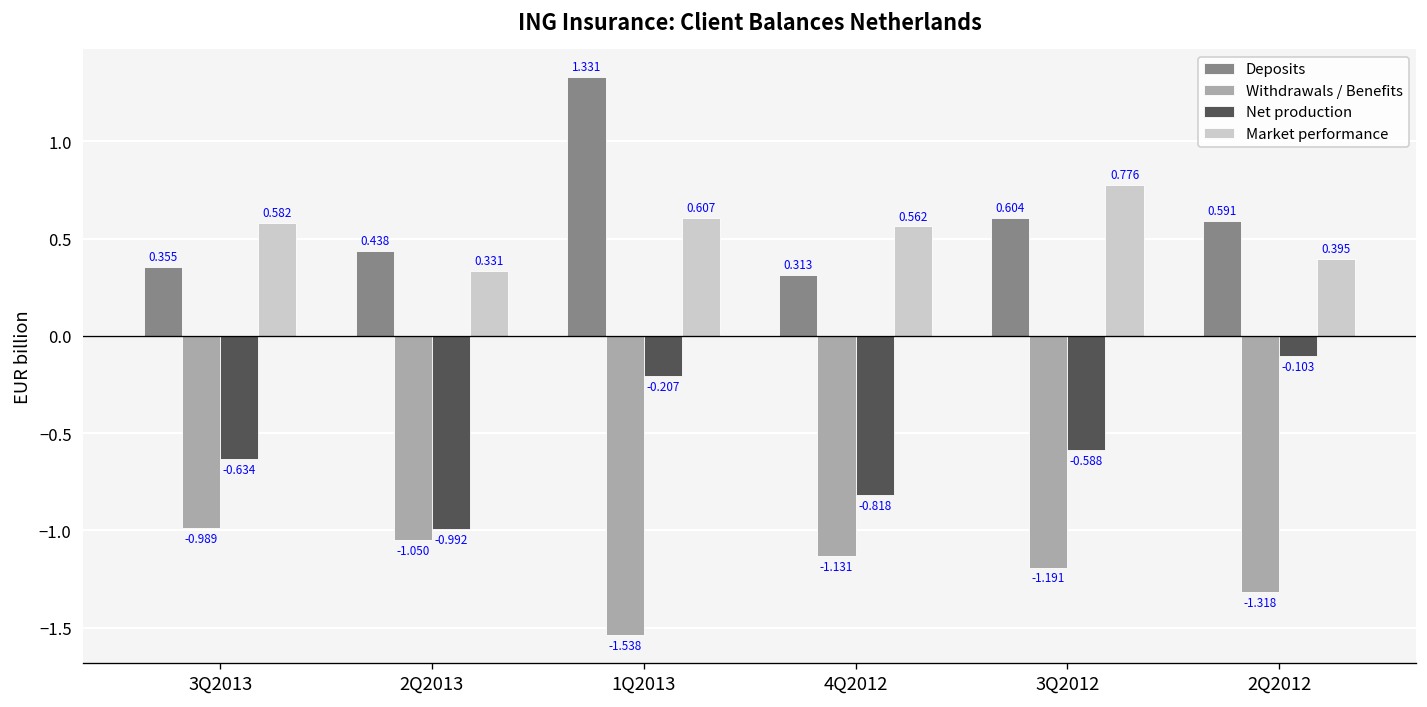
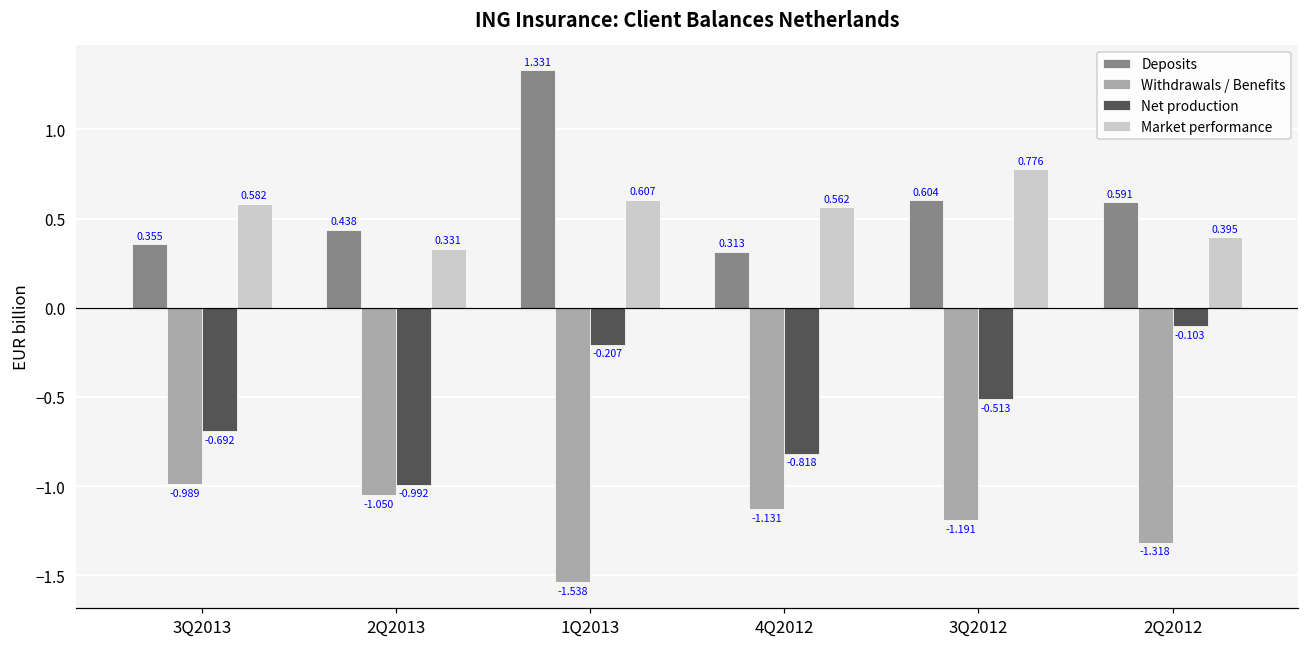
  {
    "Net production": {
-     "3Q2013": -0.634,
+     "3Q2013": -0.692,
      "2Q2013": -0.992,
      "1Q2013": -0.207,
      "4Q2012": -0.818,
-     "3Q2012": -0.588,
+     "3Q2012": -0.513,
      "2Q2012": -0.103
    }
  }
